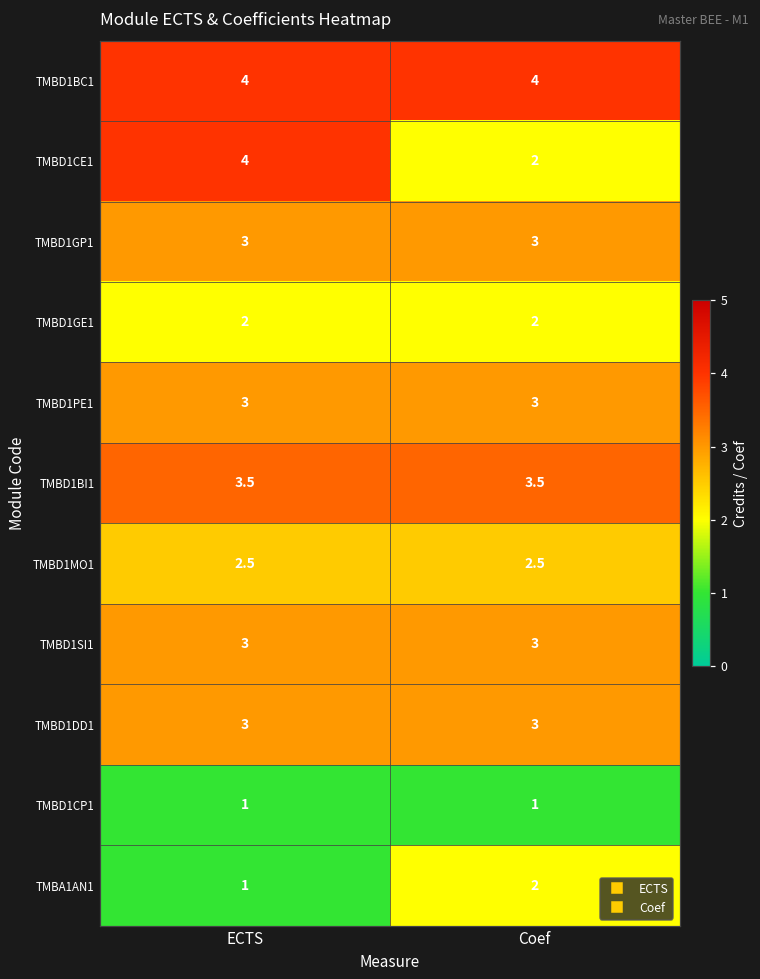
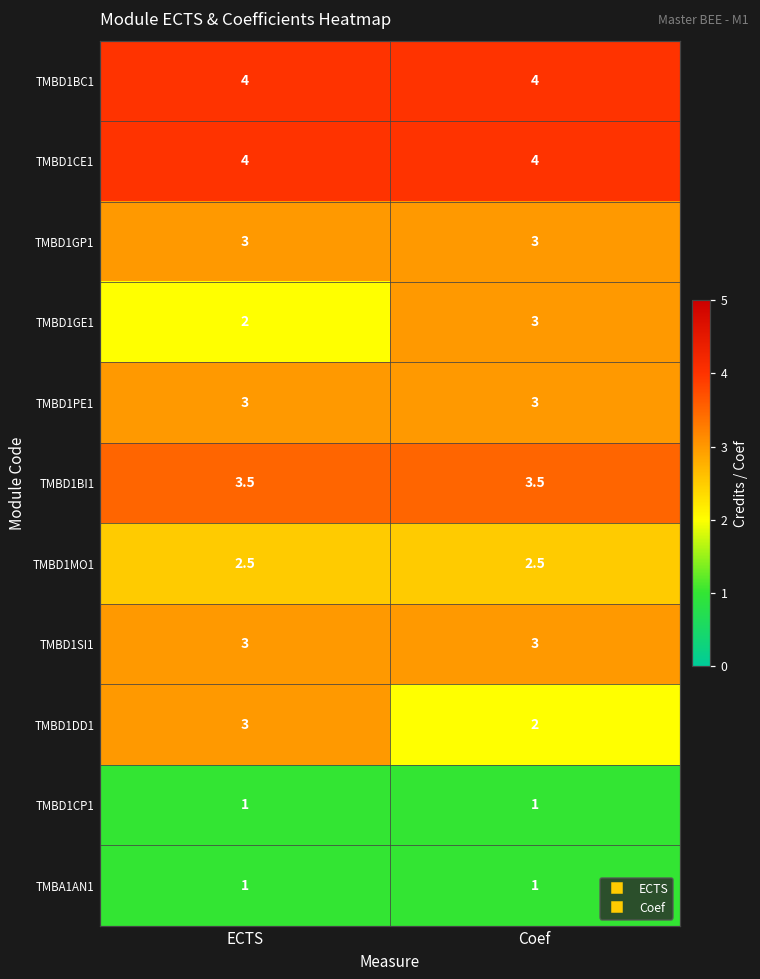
  {
    "TMBD1BC1": {
      "ECTS": 4,
      "Coef": 4
    },
    "TMBD1CE1": {
      "ECTS": 4,
-     "Coef": 2
+     "Coef": 4
    },
    "TMBD1GP1": {
      "ECTS": 3,
      "Coef": 3
    },
    "TMBD1GE1": {
      "ECTS": 2,
-     "Coef": 2
+     "Coef": 3
    },
    "TMBD1PE1": {
      "ECTS": 3,
      "Coef": 3
    },
    "TMBD1BI1": {
      "ECTS": 3.5,
      "Coef": 3.5
    },
    "TMBD1MO1": {
      "ECTS": 2.5,
      "Coef": 2.5
    },
    "TMBD1SI1": {
      "ECTS": 3,
      "Coef": 3
    },
    "TMBD1DD1": {
      "ECTS": 3,
-     "Coef": 3
+     "Coef": 2
    },
    "TMBD1CP1": {
      "ECTS": 1,
      "Coef": 1
    },
    "TMBA1AN1": {
      "ECTS": 1,
-     "Coef": 2
+     "Coef": 1
    }
  }
